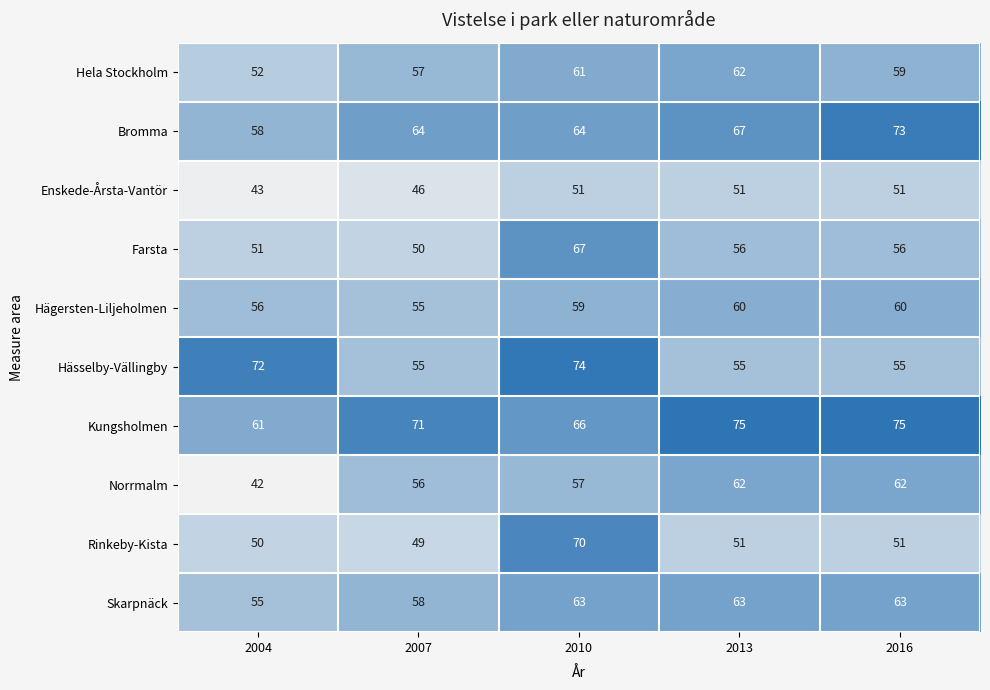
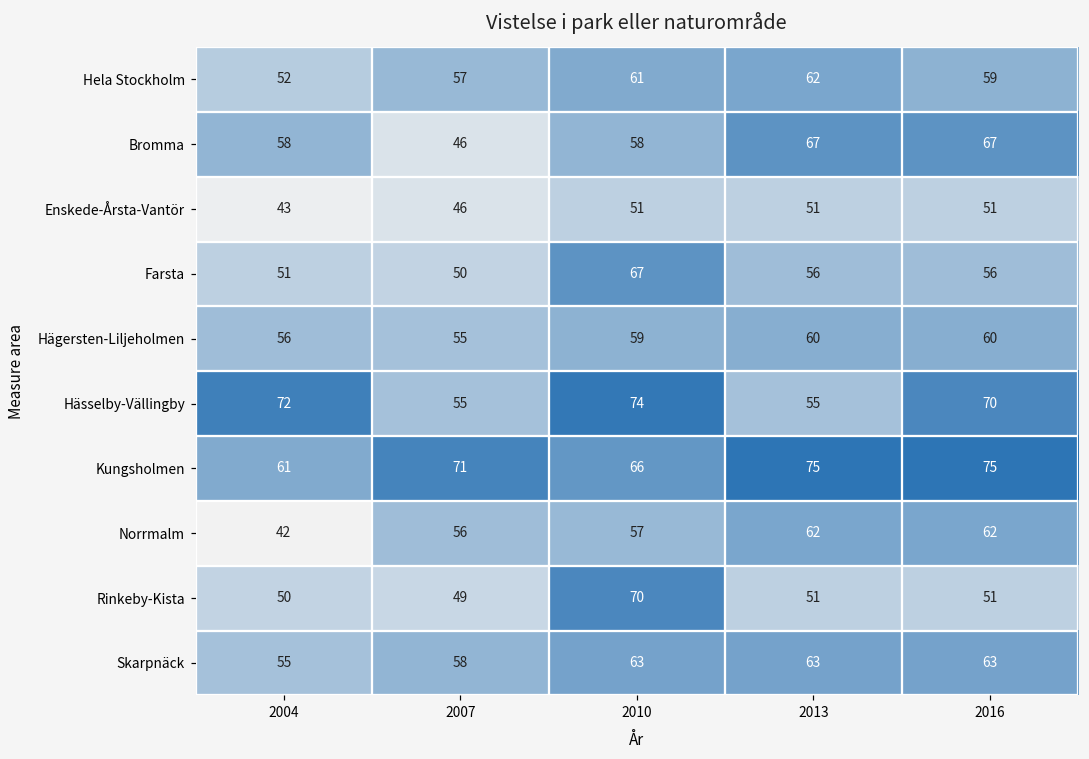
  {
    "Hela Stockholm": {
      "2004": 52,
      "2007": 57,
      "2010": 61,
      "2013": 62,
      "2016": 59
    },
    "Bromma": {
      "2004": 58,
-     "2007": 64,
-     "2010": 64,
+     "2007": 46,
+     "2010": 58,
      "2013": 67,
-     "2016": 73
+     "2016": 67
    },
    "Enskede-Årsta-Vantör": {
      "2004": 43,
      "2007": 46,
      "2010": 51,
      "2013": 51,
      "2016": 51
    },
    "Farsta": {
      "2004": 51,
      "2007": 50,
      "2010": 67,
      "2013": 56,
      "2016": 56
    },
    "Hägersten-Liljeholmen": {
      "2004": 56,
      "2007": 55,
      "2010": 59,
      "2013": 60,
      "2016": 60
    },
    "Hässelby-Vällingby": {
      "2004": 72,
      "2007": 55,
      "2010": 74,
      "2013": 55,
-     "2016": 55
+     "2016": 70
    },
    "Kungsholmen": {
      "2004": 61,
      "2007": 71,
      "2010": 66,
      "2013": 75,
      "2016": 75
    },
    "Norrmalm": {
      "2004": 42,
      "2007": 56,
      "2010": 57,
      "2013": 62,
      "2016": 62
    },
    "Rinkeby-Kista": {
      "2004": 50,
      "2007": 49,
      "2010": 70,
      "2013": 51,
      "2016": 51
    },
    "Skarpnäck": {
      "2004": 55,
      "2007": 58,
      "2010": 63,
      "2013": 63,
      "2016": 63
    }
  }
